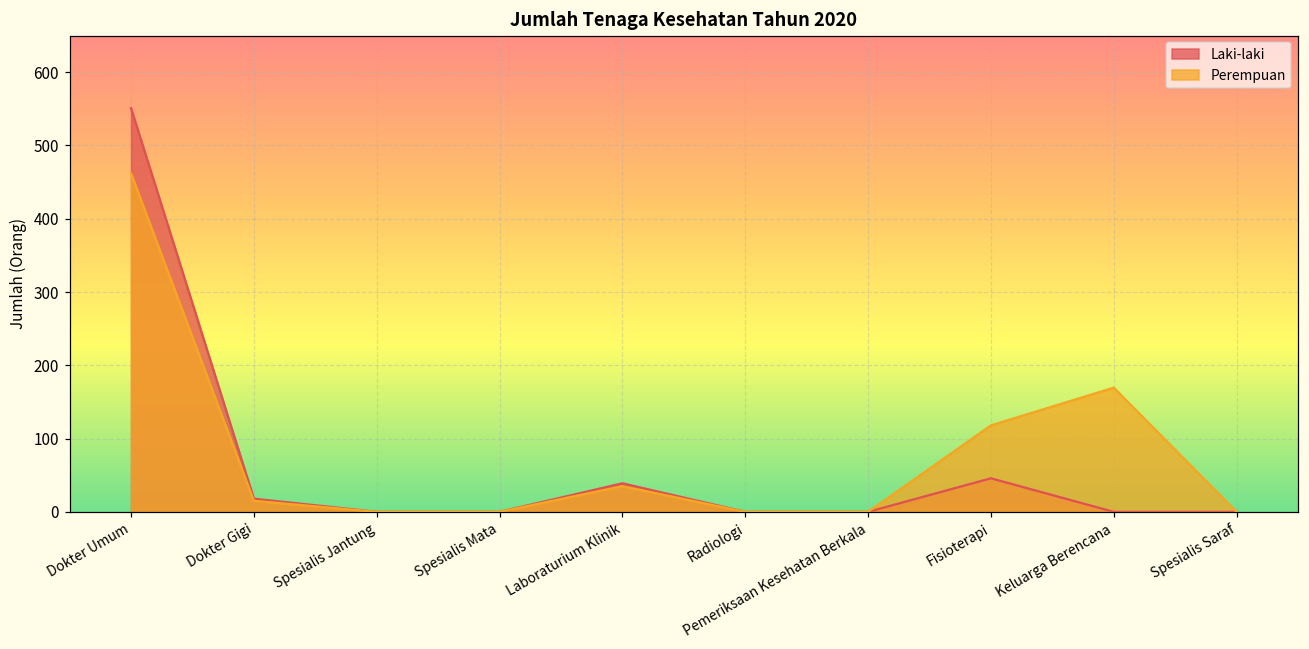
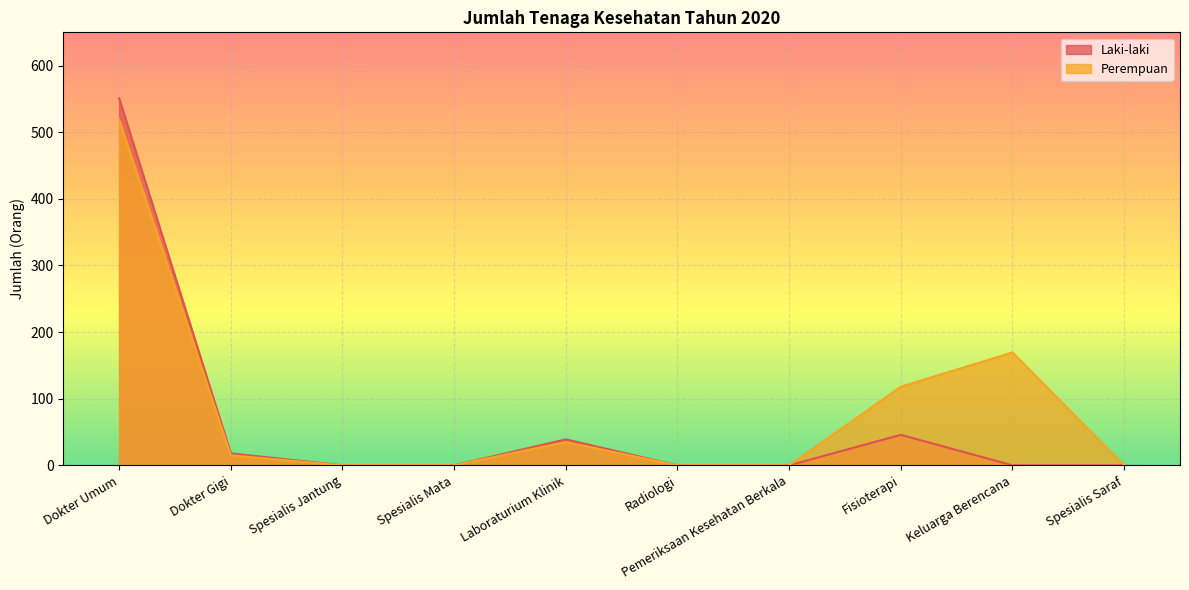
  {
    "Laki-laki": {
      "Dokter Umum": 550,
      "Laboraturium Klinik": 40,
      "Fisioterapi": 50,
      "Keluarga Berencana": 0
    },
    "Perempuan": {
-     "Dokter Umum": 460,
+     "Dokter Umum": 520,
      "Laboraturium Klinik": 40,
      "Fisioterapi": 120,
      "Keluarga Berencana": 170
    }
  }
